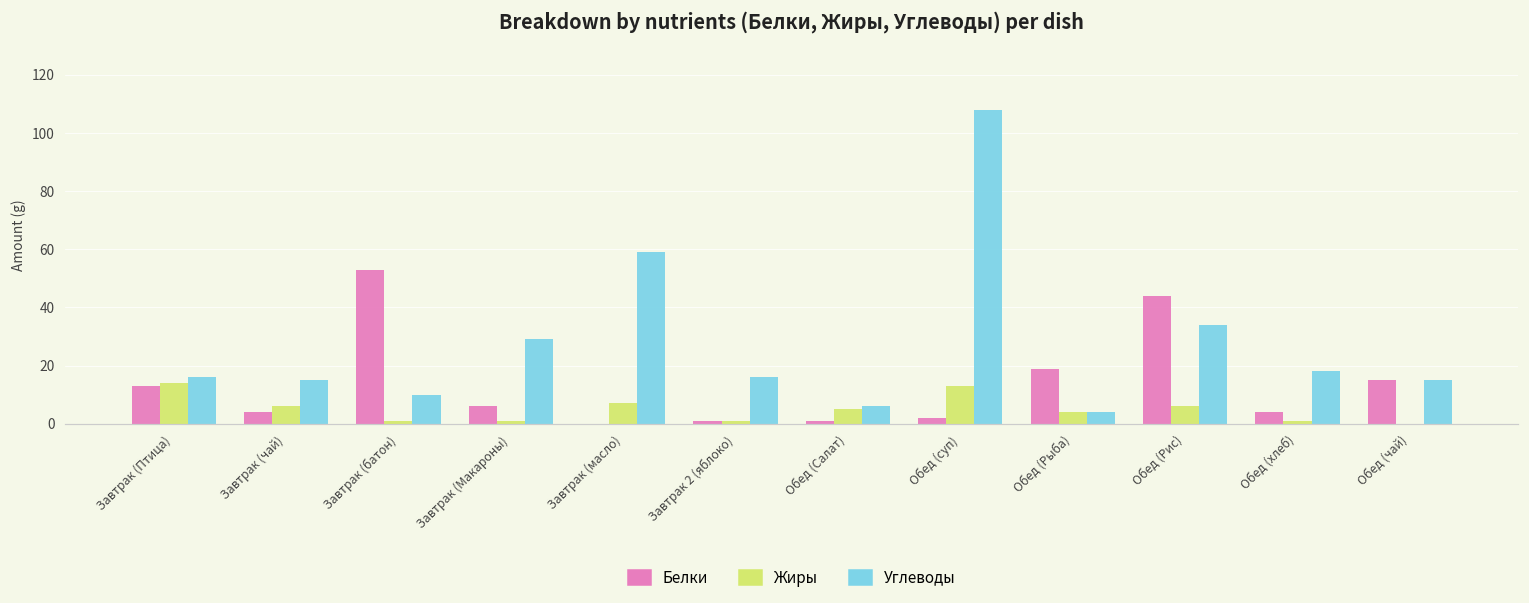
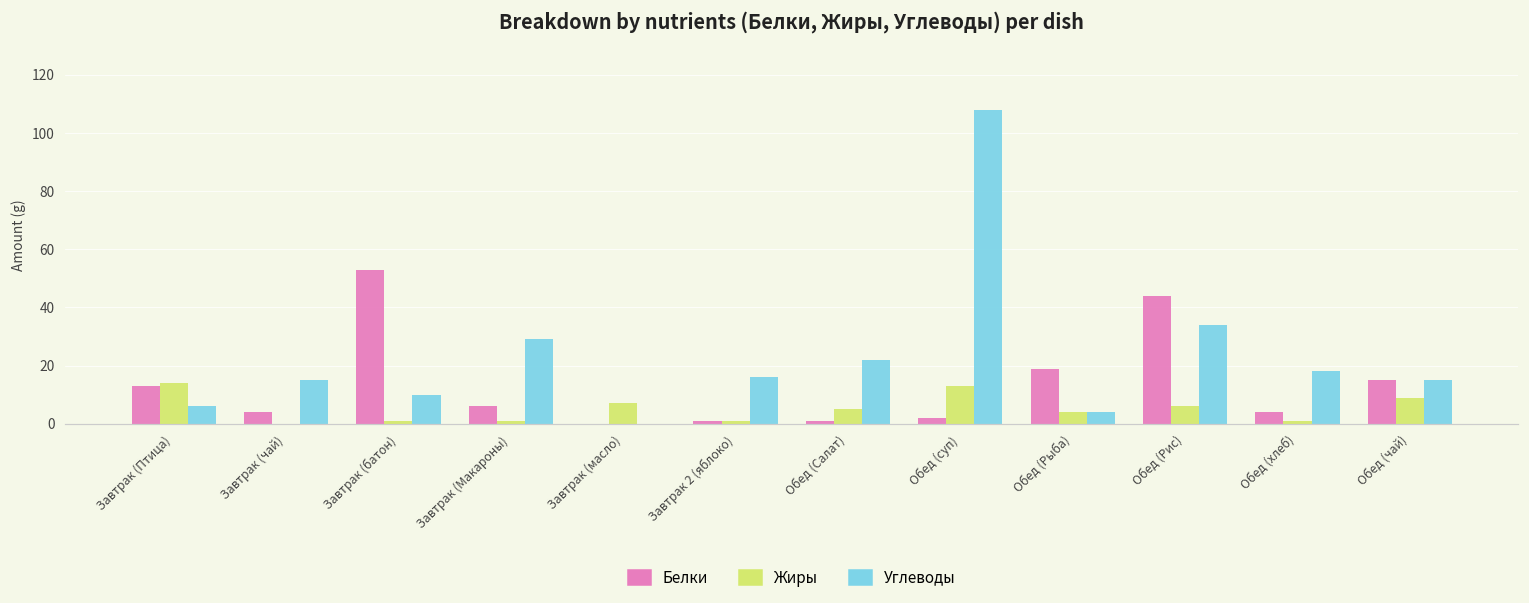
  {
    "Белки": {
      "Завтрак (Птица)": 13,
      "Завтрак (чай)": 4,
      "Завтрак (батон)": 53,
      "Завтрак (Макароны)": 6,
      "Завтрак (масло)": 0,
      "Завтрак 2 (яблоко)": 1,
      "Обед (Салат)": 1,
      "Обед (суп)": 2,
      "Обед (Рыба)": 19,
      "Обед (Рис)": 44,
      "Обед (хлеб)": 4,
      "Обед (чай)": 15
    },
    "Жиры": {
      "Завтрак (Птица)": 14,
-     "Завтрак (чай)": 6,
+     "Завтрак (чай)": 0,
      "Завтрак (батон)": 1,
      "Завтрак (Макароны)": 1,
      "Завтрак (масло)": 7,
      "Завтрак 2 (яблоко)": 1,
      "Обед (Салат)": 5,
      "Обед (суп)": 13,
      "Обед (Рыба)": 4,
      "Обед (Рис)": 6,
      "Обед (хлеб)": 1,
-     "Обед (чай)": 0
+     "Обед (чай)": 9
    },
    "Углеводы": {
-     "Завтрак (Птица)": 16,
+     "Завтрак (Птица)": 6,
      "Завтрак (чай)": 15,
      "Завтрак (батон)": 10,
      "Завтрак (Макароны)": 29,
-     "Завтрак (масло)": 59,
+     "Завтрак (масло)": 0,
      "Завтрак 2 (яблоко)": 16,
-     "Обед (Салат)": 6,
+     "Обед (Салат)": 22,
      "Обед (суп)": 108,
      "Обед (Рыба)": 4,
      "Обед (Рис)": 34,
      "Обед (хлеб)": 18,
      "Обед (чай)": 15
    }
  }
